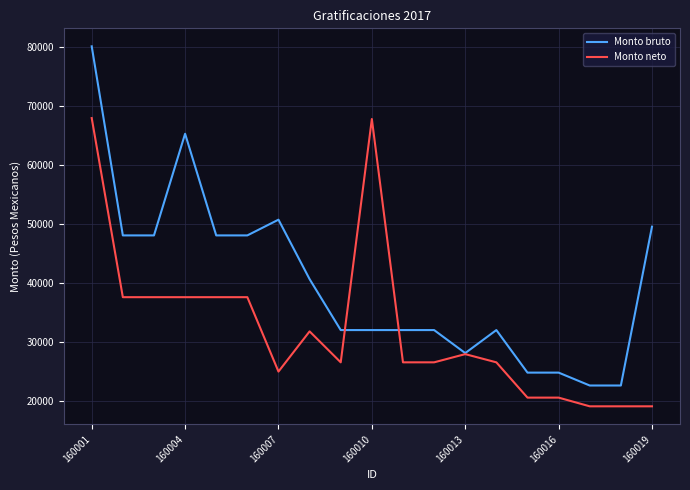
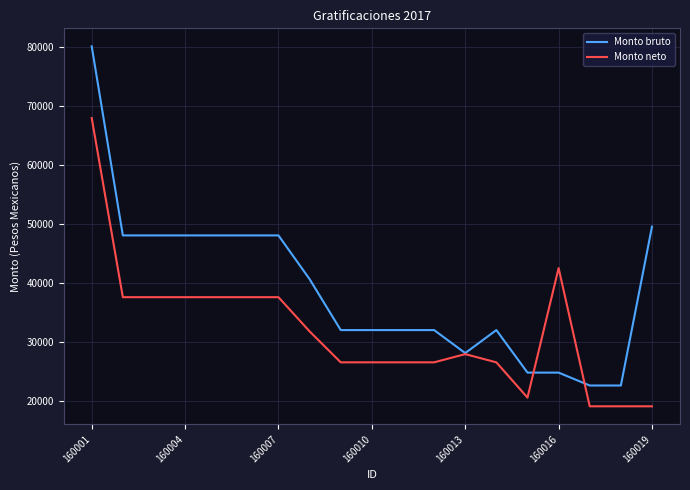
  {
    "Monto bruto": {
      "160001": 80000,
-     "160004": 65000,
-     "160007": 51000,
+     "160004": 48000,
+     "160007": 48000,
      "160010": 32000,
      "160016": 25000,
      "160019": 50000
    },
    "Monto neto": {
      "160001": 68000,
      "160004": 38000,
-     "160007": 25000,
-     "160010": 68000,
-     "160016": 21000,
+     "160007": 38000,
+     "160010": 27000,
+     "160016": 42000,
      "160019": 19000
    }
  }
